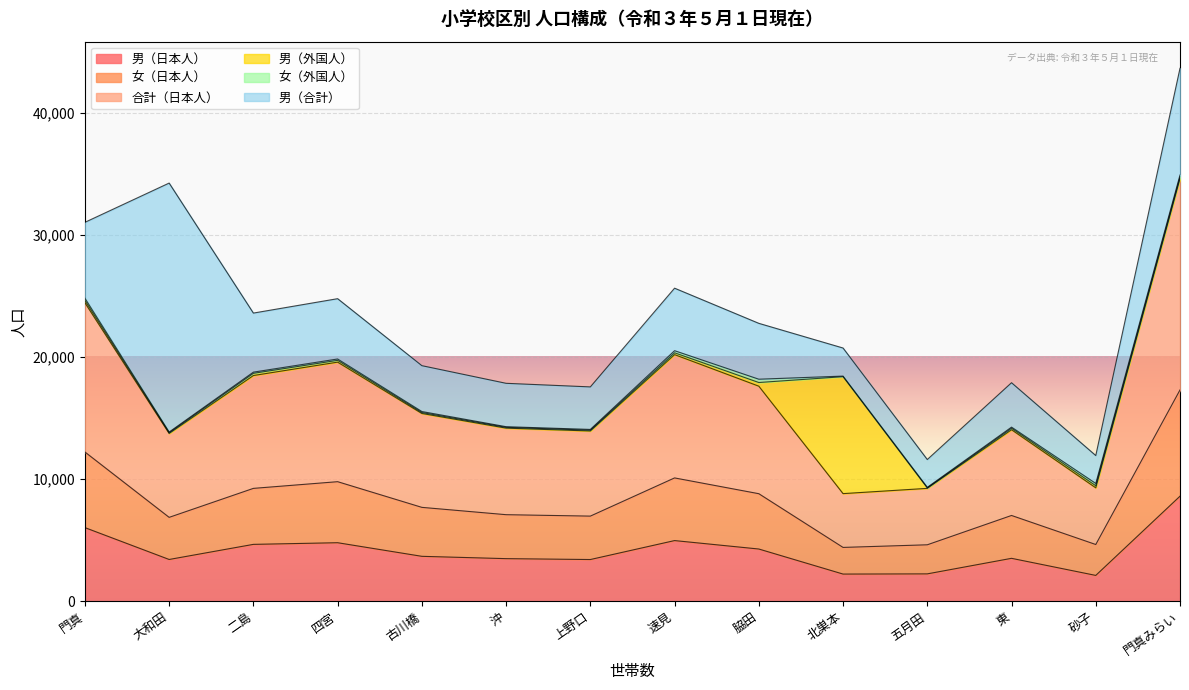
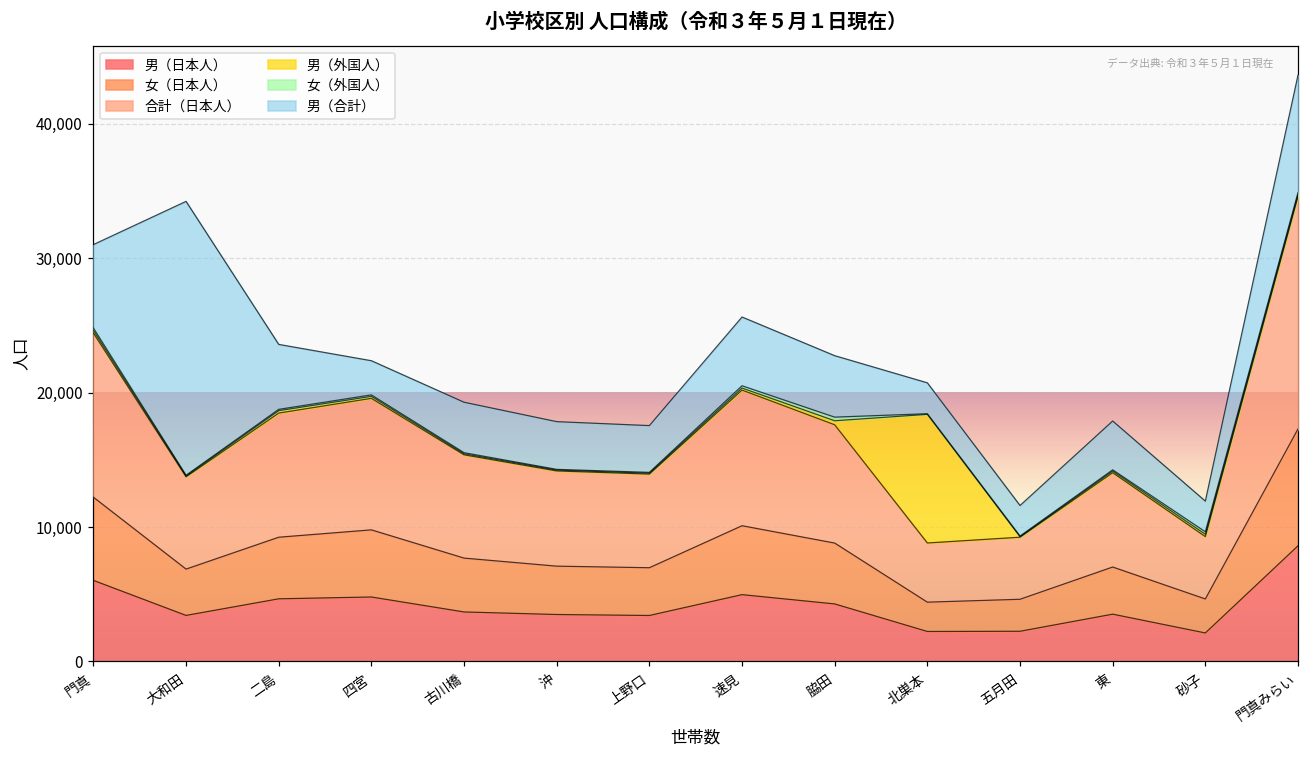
  {
    "男（外国人）": {
      "脇田": "300"
    },
    "女（外国人）": {
      "脇田": "300"
    },
    "男（合計）": {
      "門真": "6,200",
      "大和田": "20,400",
      "二島": "4,800",
-     "四宮": "4,900",
+     "四宮": "2,500",
      "古川橋": "3,800",
      "沖": "3,600",
      "上野口": "3,500",
      "速見": "5,100",
      "脇田": "4,600",
      "北巣本": "2,300",
      "五月田": "2,300",
      "東": "3,600",
      "砂子": "2,300",
      "門真みらい": "8,700"
    }
  }
